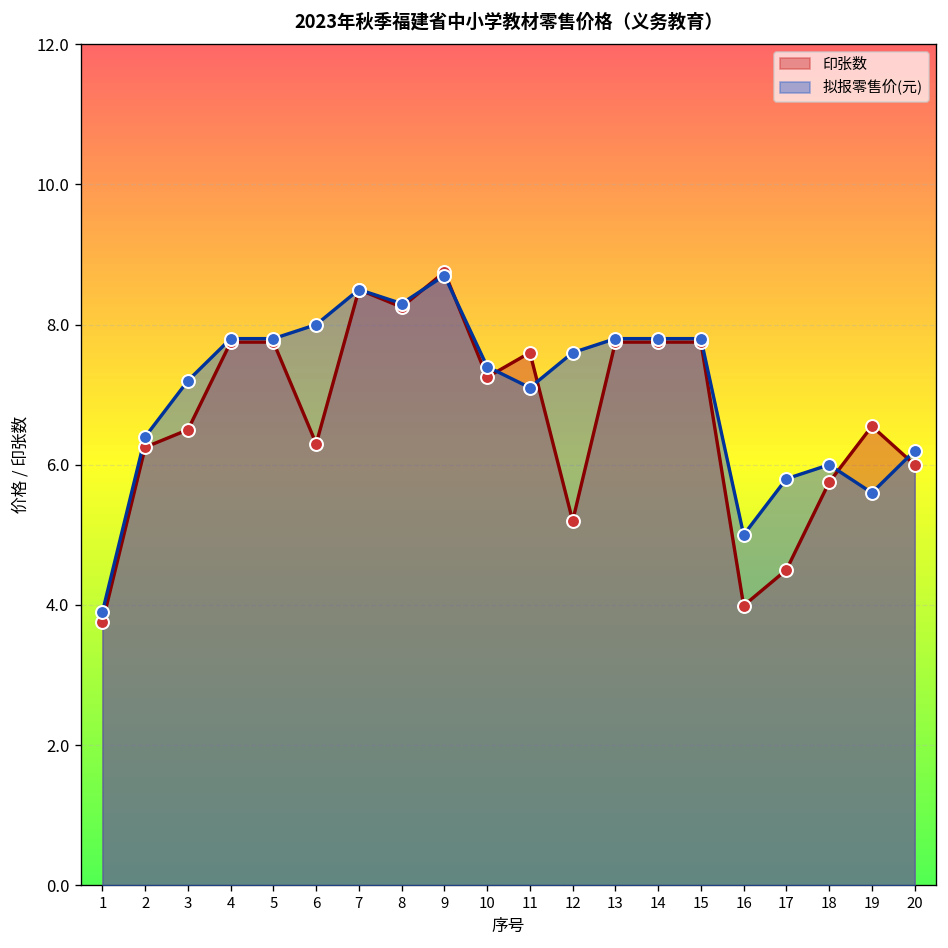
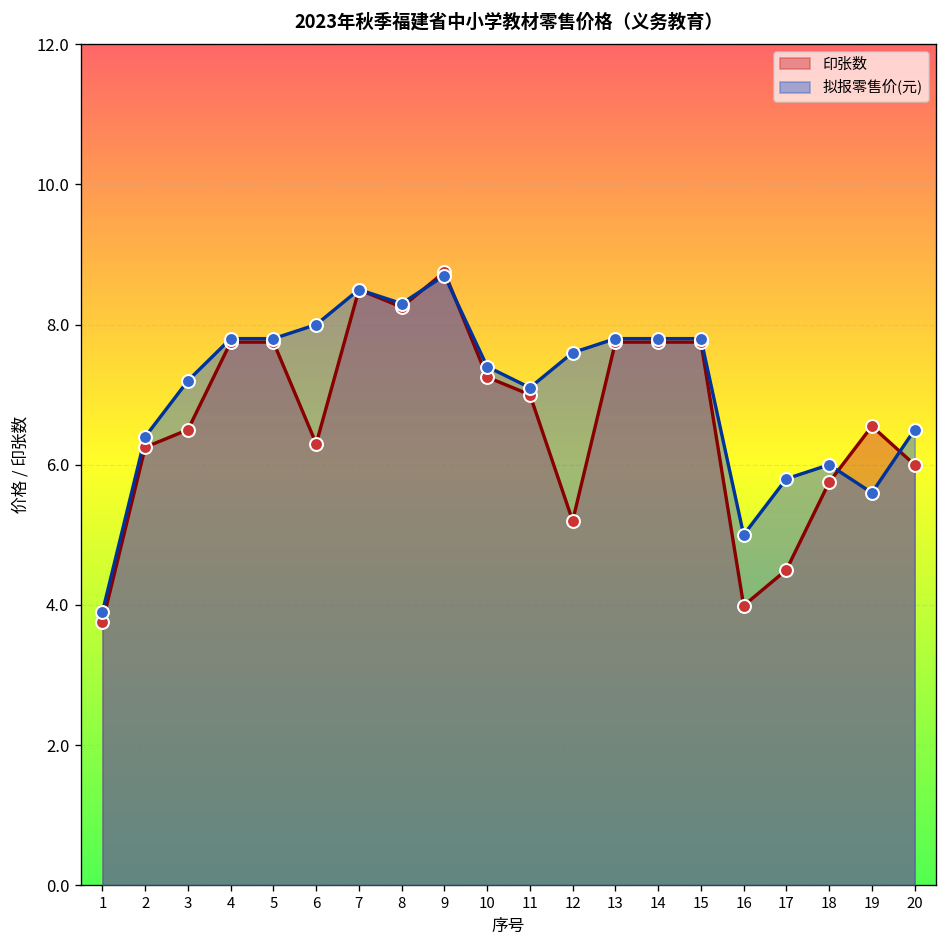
  {
    "印张数": {
      "1": 3.8,
      "2": 6.3,
      "3": 6.5,
      "4": 7.8,
      "5": 7.8,
      "6": 6.3,
      "8": 8.3,
      "9": 8.8,
      "10": 7.3,
-     "11": 7.6,
+     "11": 7.0,
      "12": 5.2,
      "13": 7.8,
      "14": 7.8,
      "15": 7.8,
      "16": 4.0,
      "17": 4.5,
      "18": 5.8,
      "19": 6.6,
      "20": 6.0
    },
    "拟报零售价(元)": {
      "1": 3.9,
      "2": 6.4,
      "3": 7.2,
      "4": 7.8,
      "5": 7.8,
      "6": 8.0,
      "8": 8.3,
      "9": 8.7,
      "10": 7.4,
      "11": 7.1,
      "12": 7.6,
      "13": 7.8,
      "14": 7.8,
      "15": 7.8,
      "16": 5.0,
      "17": 5.8,
      "18": 6.0,
      "19": 5.6,
-     "20": 6.2
+     "20": 6.5
    }
  }
